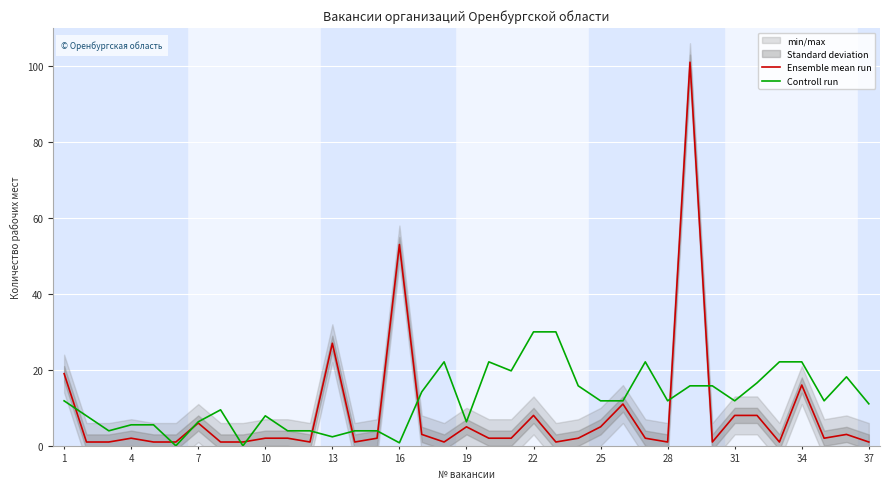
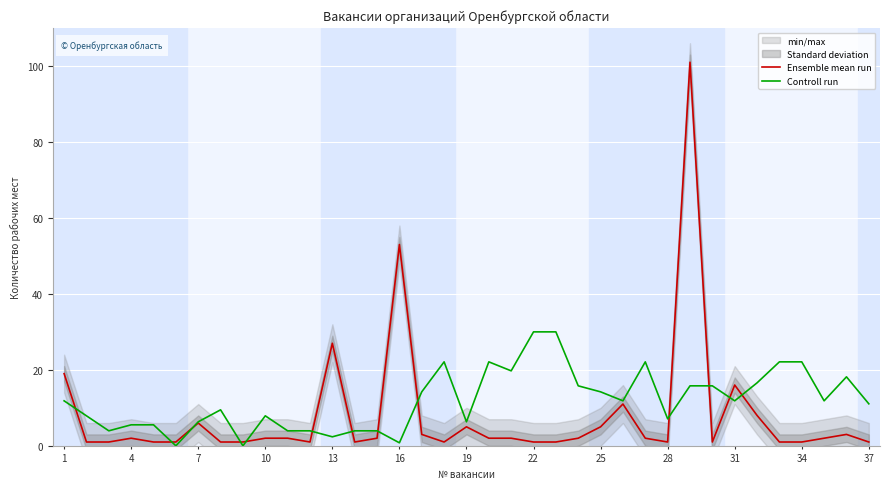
  {
    "Ensemble mean run": {
      "1": 19,
      "4": 2,
      "10": 2,
      "13": 27,
      "16": 53,
      "19": 5,
-     "22": 8,
+     "22": 1,
      "25": 5,
      "28": 1,
-     "31": 8,
-     "34": 16,
+     "31": 16,
+     "34": 1,
      "37": 1
    },
    "Controll run": {
      "1": 12,
      "4": 6,
      "10": 8,
      "13": 2,
      "16": 1,
      "19": 6,
      "22": 30,
-     "25": 12,
-     "28": 12,
+     "25": 14,
+     "28": 7,
      "31": 12,
      "34": 22,
      "37": 11
    }
  }
